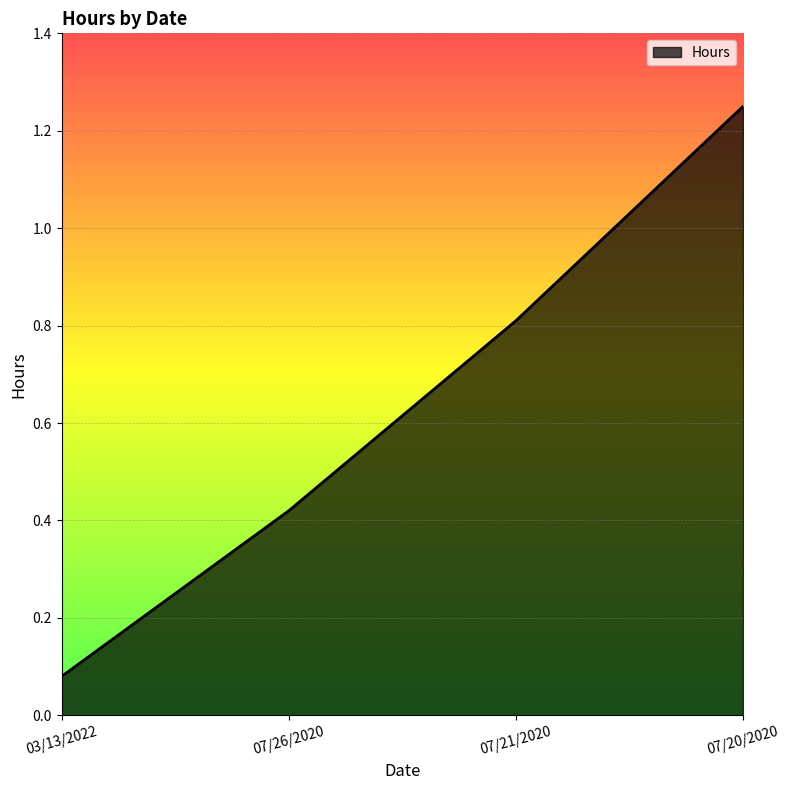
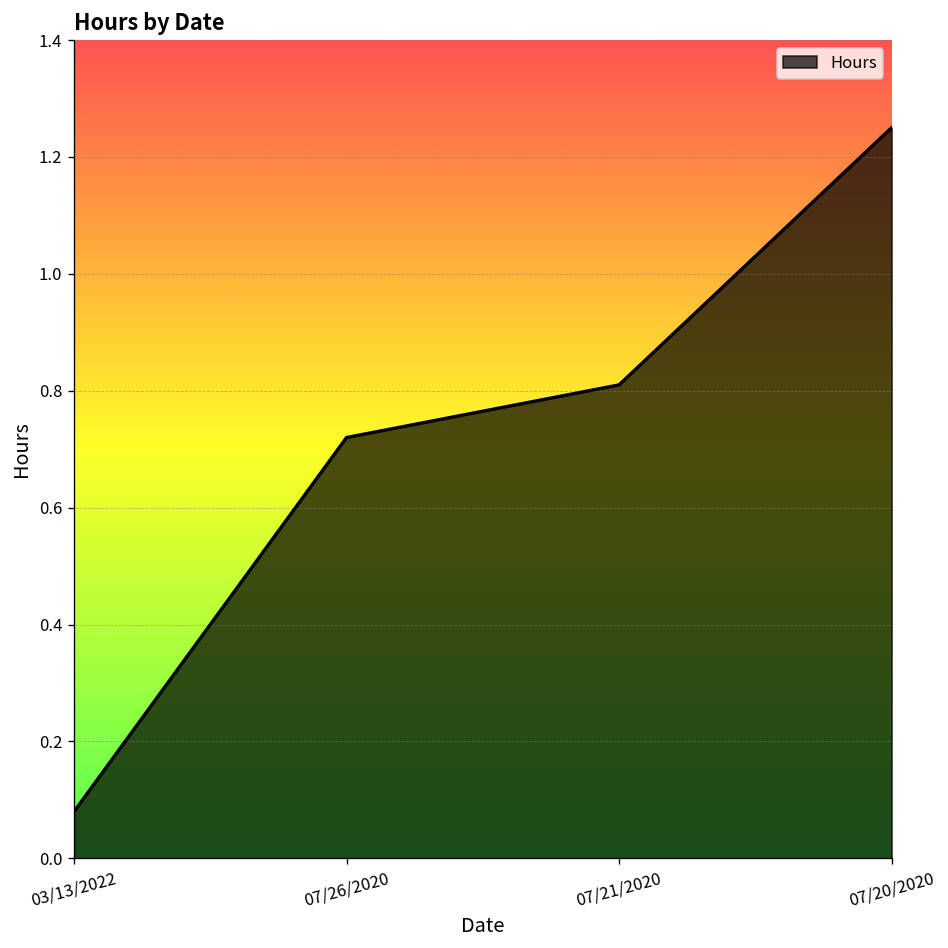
  {
    "03/13/2022": 0.08,
-   "07/26/2020": 0.42,
+   "07/26/2020": 0.72,
    "07/21/2020": 0.81,
    "07/20/2020": 1.25
  }
